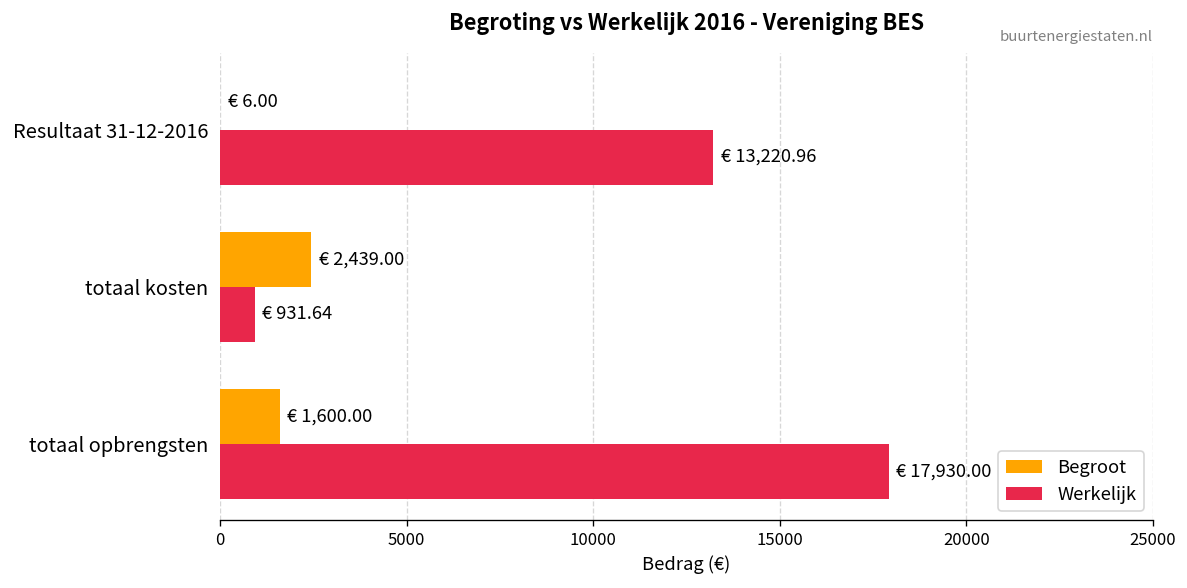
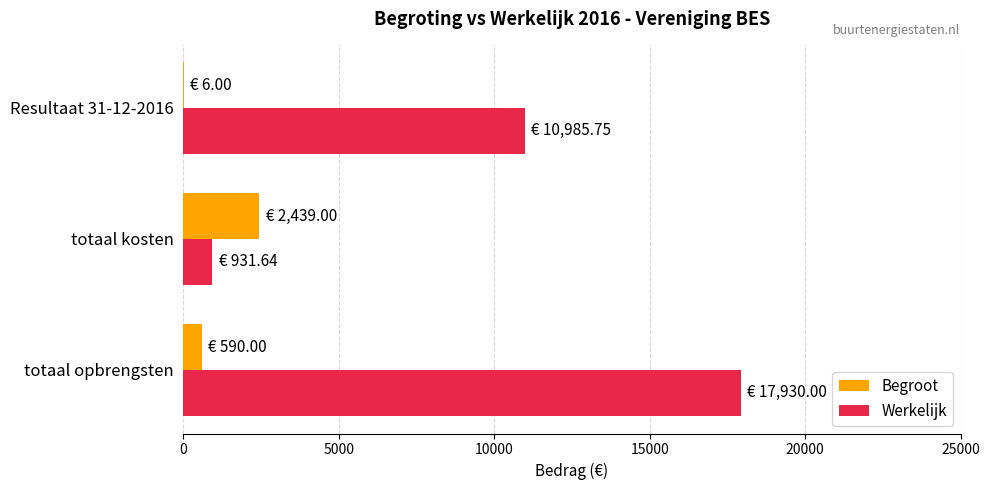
  {
    "Begroot": {
      "Resultaat 31-12-2016": "6.00",
      "totaal kosten": "2,439.00",
-     "totaal opbrengsten": "1,600.00"
+     "totaal opbrengsten": "590.00"
    },
    "Werkelijk": {
-     "Resultaat 31-12-2016": "13,220.96",
+     "Resultaat 31-12-2016": "10,985.75",
      "totaal kosten": "931.64",
      "totaal opbrengsten": "17,930.00"
    }
  }
